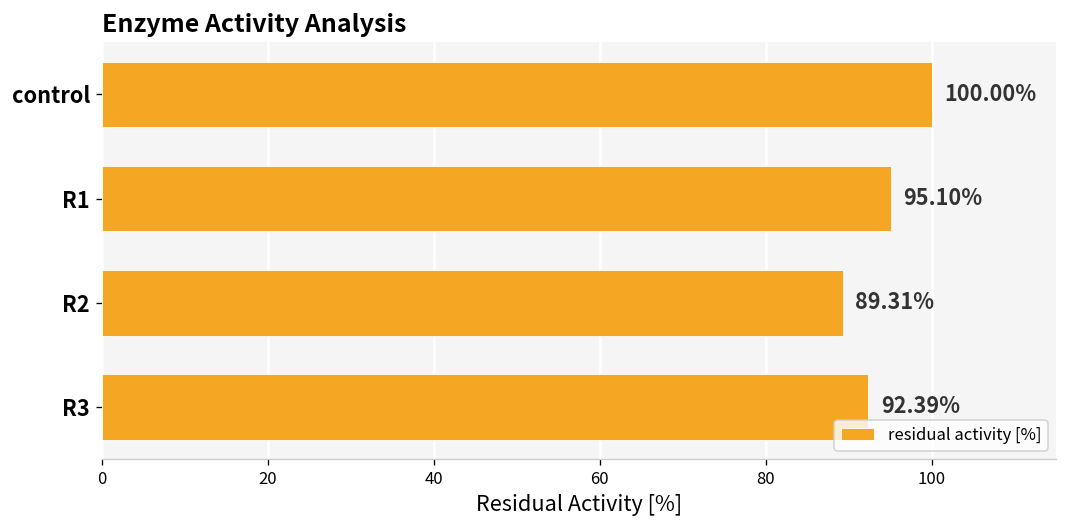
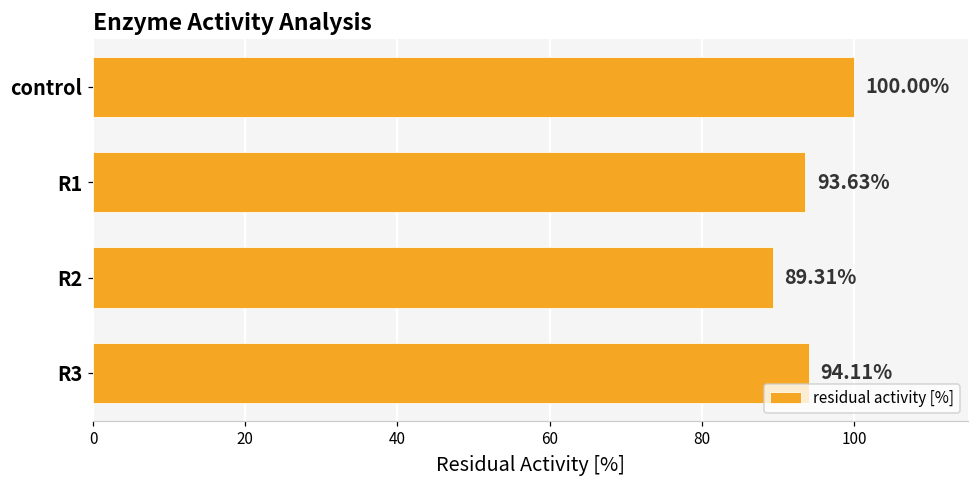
  {
    "control": "100.00%",
-   "R1": "95.10%",
+   "R1": "93.63%",
    "R2": "89.31%",
-   "R3": "92.39%"
+   "R3": "94.11%"
  }
